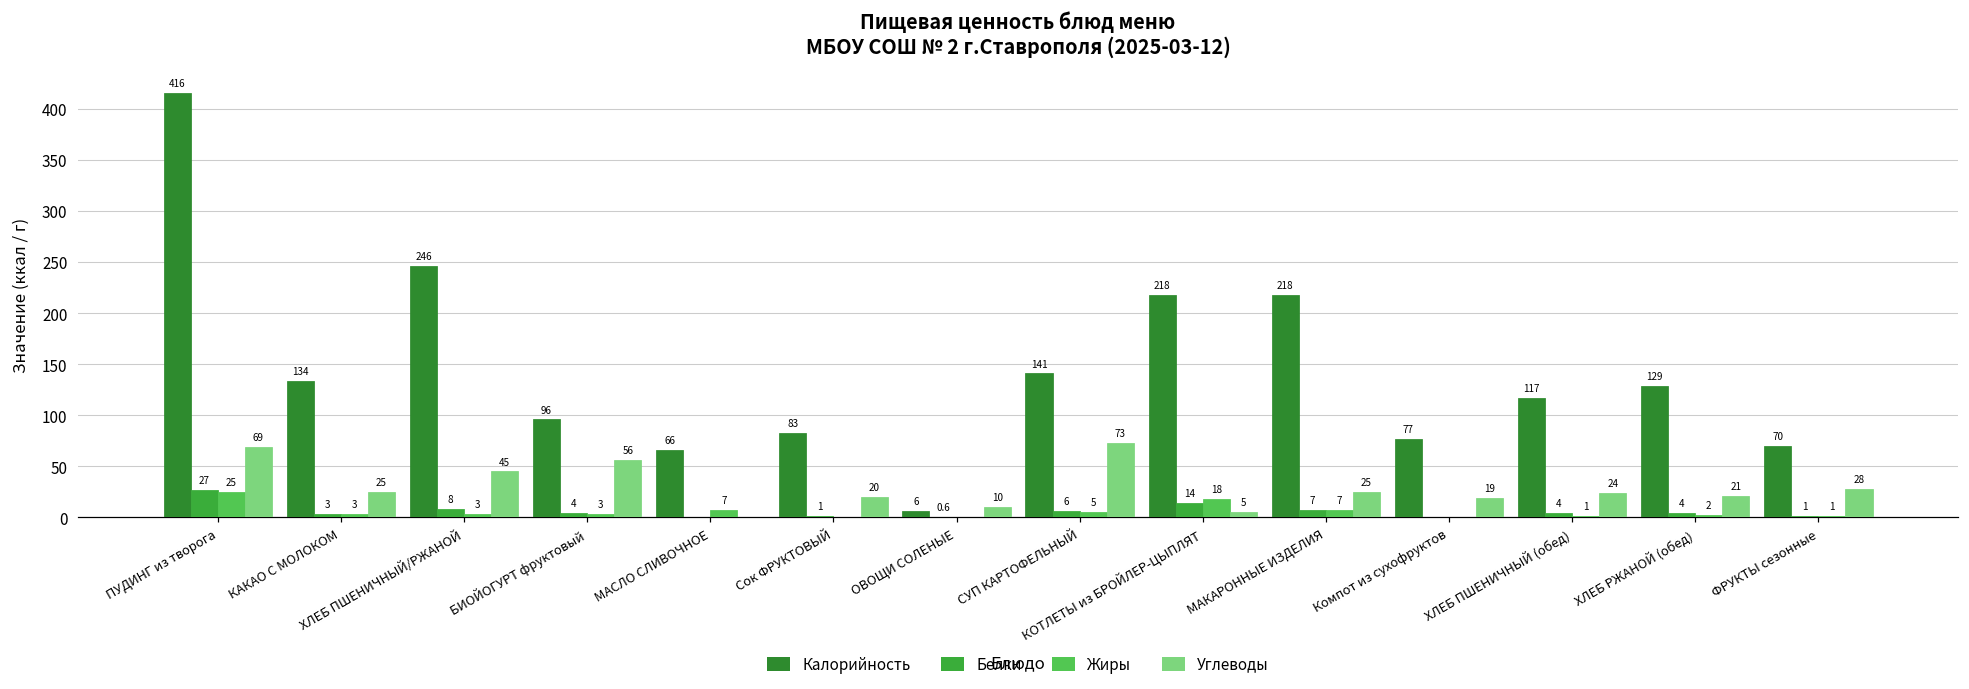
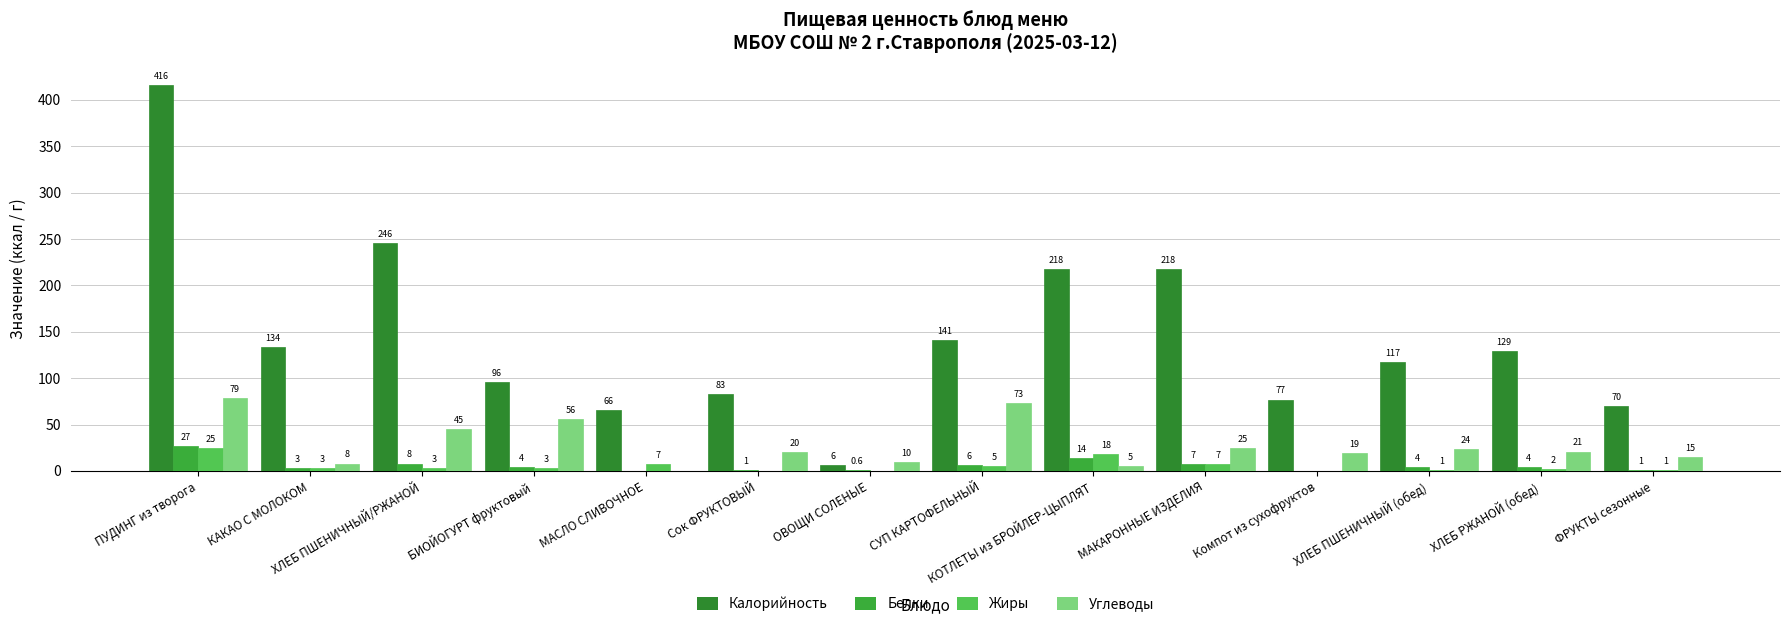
  {
    "Углеводы": {
-     "ПУДИНГ из творога": 69,
-     "КАКАО С МОЛОКОМ": 25,
+     "ПУДИНГ из творога": 79,
+     "КАКАО С МОЛОКОМ": 8,
      "ХЛЕБ ПШЕНИЧНЫЙ/РЖАНОЙ": 45,
      "БИОЙОГУРТ фруктовый": 56,
      "Сок ФРУКТОВЫЙ": 20,
      "ОВОЩИ СОЛЕНЫЕ": 10,
      "СУП КАРТОФЕЛЬНЫЙ": 73,
      "КОТЛЕТЫ из БРОЙЛЕР-ЦЫПЛЯТ": 5,
      "МАКАРОННЫЕ ИЗДЕЛИЯ": 25,
      "Компот из сухофруктов": 19,
      "ХЛЕБ ПШЕНИЧНЫЙ (обед)": 24,
      "ХЛЕБ РЖАНОЙ (обед)": 21,
-     "ФРУКТЫ сезонные": 28
+     "ФРУКТЫ сезонные": 15
    }
  }
